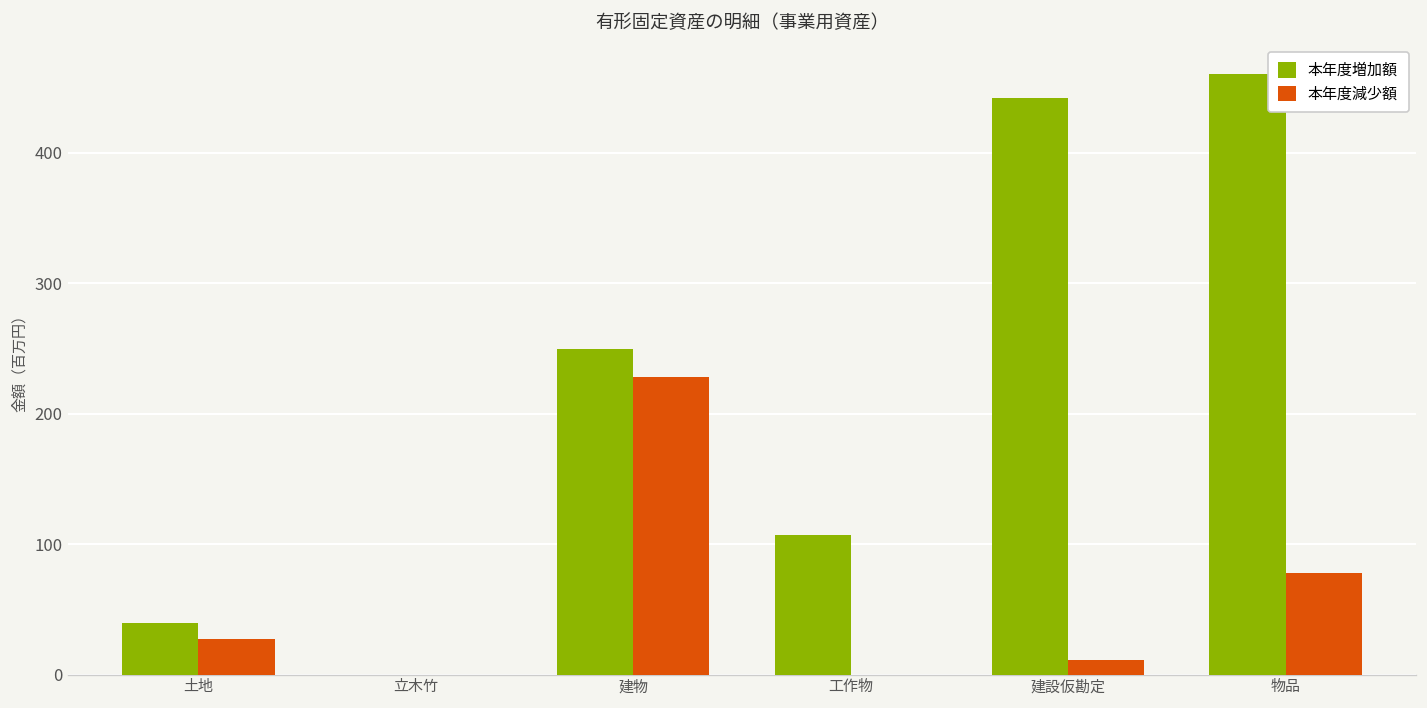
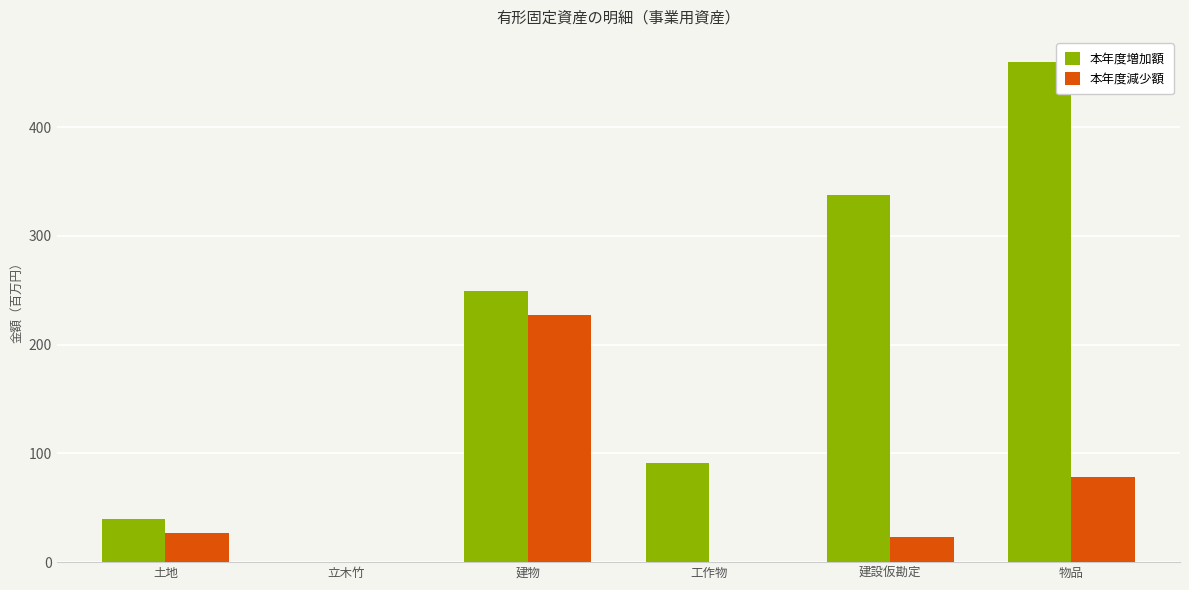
  {
    "本年度増加額": {
      "土地": 40,
      "立木竹": 0,
      "建物": 250,
-     "工作物": 107,
-     "建設仮勘定": 442,
+     "工作物": 91,
+     "建設仮勘定": 338,
      "物品": 460
    },
    "本年度減少額": {
      "土地": 27,
      "立木竹": 0,
      "建物": 228,
      "工作物": 0,
-     "建設仮勘定": 11,
+     "建設仮勘定": 23,
      "物品": 78
    }
  }
